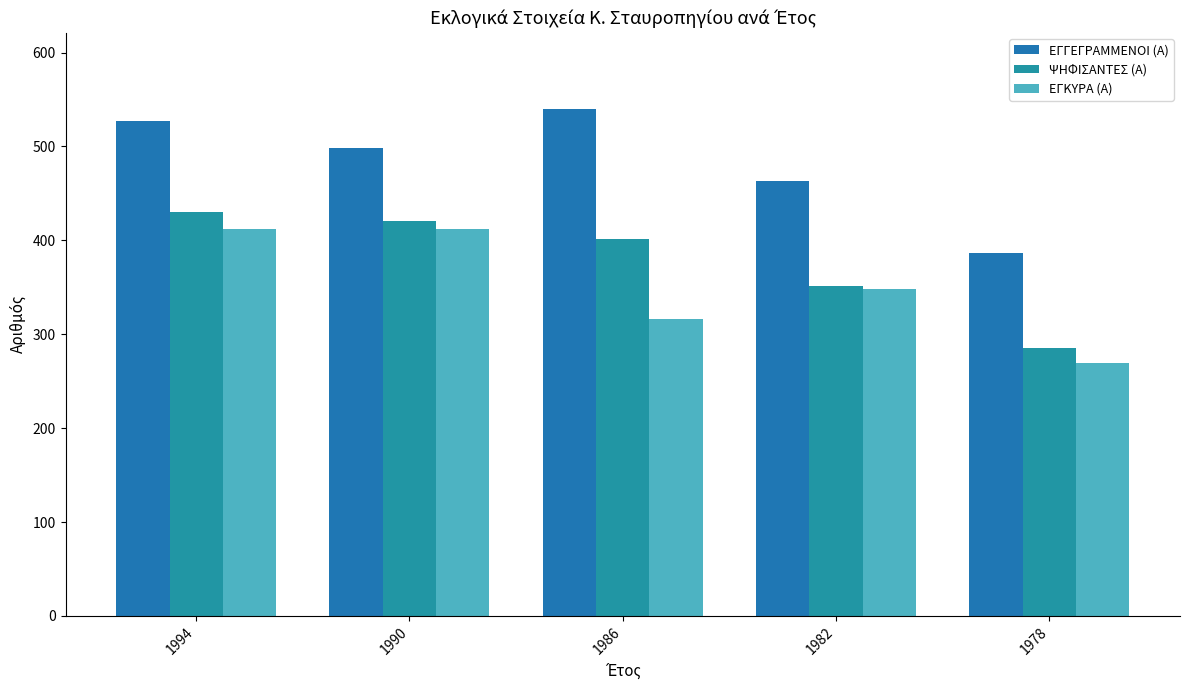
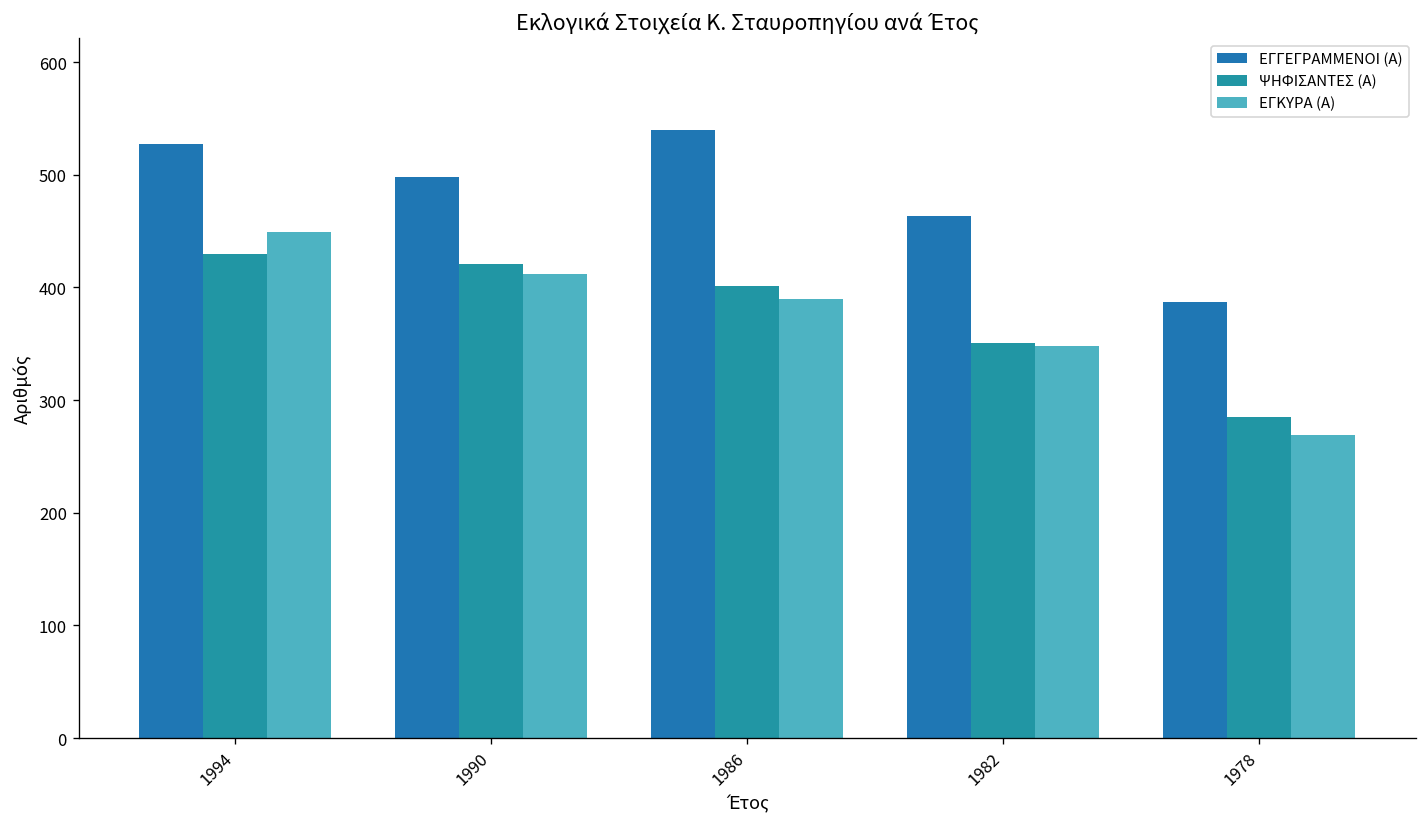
  {
    "ΕΓΚΥΡΑ (Α)": {
-     "1994": 410,
+     "1994": 450,
      "1990": 410,
-     "1986": 320,
+     "1986": 390,
      "1982": 350,
      "1978": 270
    }
  }
